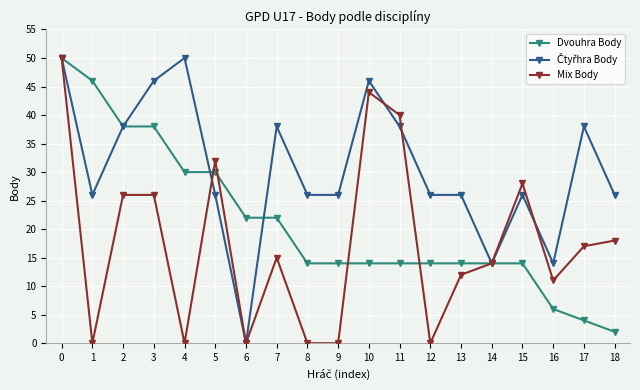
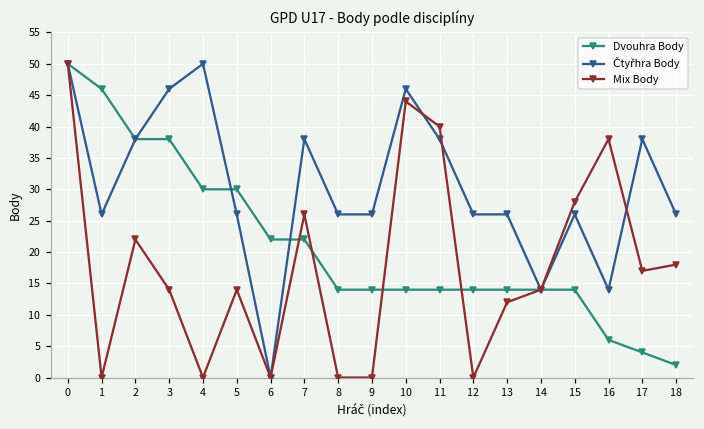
  {
    "Mix Body": {
      "1": 0,
-     "2": 26,
-     "3": 26,
+     "2": 22,
+     "3": 14,
      "4": 0,
-     "5": 32,
-     "7": 15,
+     "5": 14,
+     "7": 26,
      "8": 0,
      "9": 0,
      "10": 44,
      "11": 40,
      "12": 0,
      "13": 12,
      "15": 28,
-     "16": 11,
+     "16": 38,
      "17": 17,
      "18": 18
    }
  }
